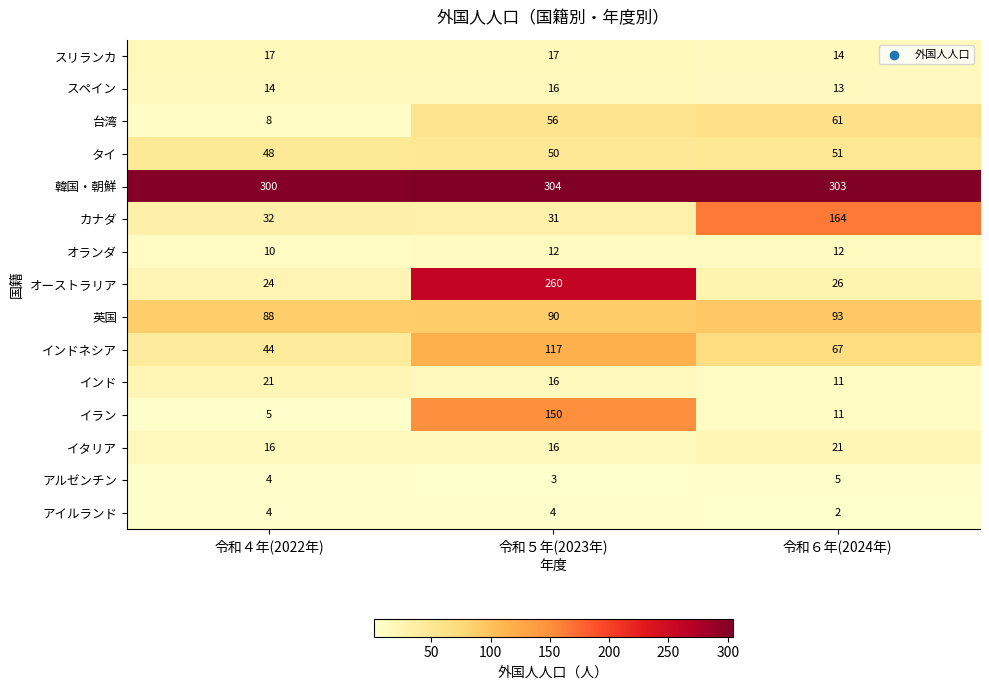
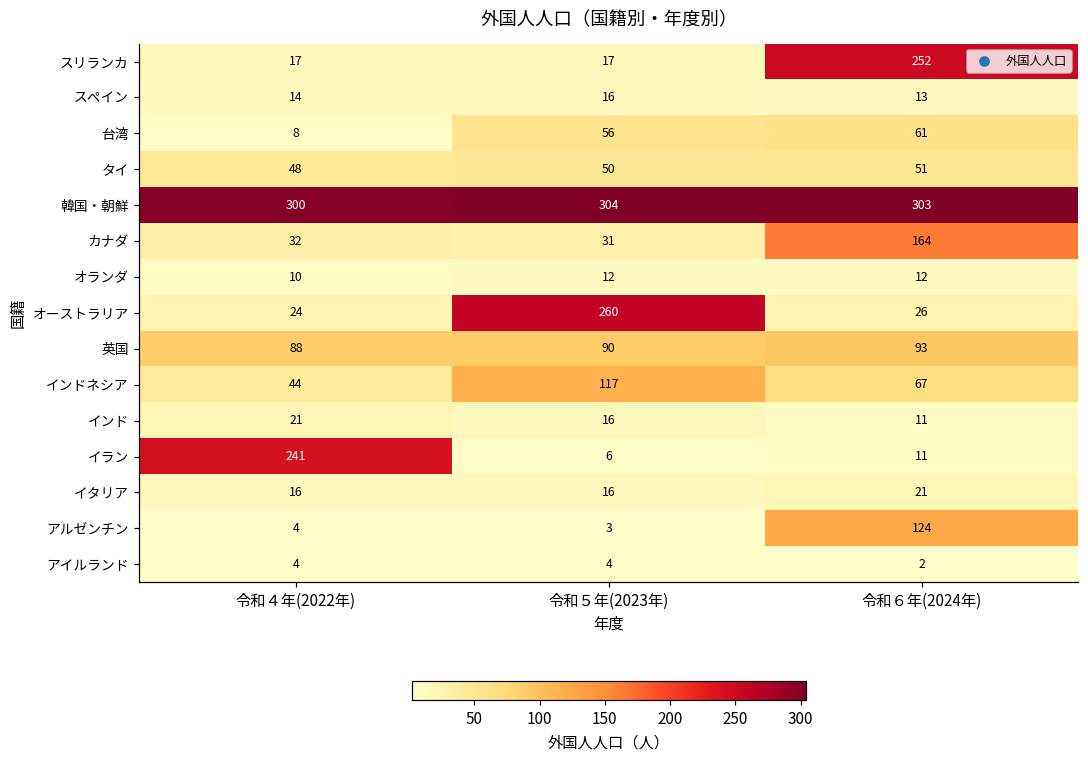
  {
    "スリランカ": {
      "令和４年(2022年)": 17,
      "令和５年(2023年)": 17,
-     "令和６年(2024年)": 14
+     "令和６年(2024年)": 252
    },
    "スペイン": {
      "令和４年(2022年)": 14,
      "令和５年(2023年)": 16,
      "令和６年(2024年)": 13
    },
    "台湾": {
      "令和４年(2022年)": 8,
      "令和５年(2023年)": 56,
      "令和６年(2024年)": 61
    },
    "タイ": {
      "令和４年(2022年)": 48,
      "令和５年(2023年)": 50,
      "令和６年(2024年)": 51
    },
    "韓国・朝鮮": {
      "令和４年(2022年)": 300,
      "令和５年(2023年)": 304,
      "令和６年(2024年)": 303
    },
    "カナダ": {
      "令和４年(2022年)": 32,
      "令和５年(2023年)": 31,
      "令和６年(2024年)": 164
    },
    "オランダ": {
      "令和４年(2022年)": 10,
      "令和５年(2023年)": 12,
      "令和６年(2024年)": 12
    },
    "オーストラリア": {
      "令和４年(2022年)": 24,
      "令和５年(2023年)": 260,
      "令和６年(2024年)": 26
    },
    "英国": {
      "令和４年(2022年)": 88,
      "令和５年(2023年)": 90,
      "令和６年(2024年)": 93
    },
    "インドネシア": {
      "令和４年(2022年)": 44,
      "令和５年(2023年)": 117,
      "令和６年(2024年)": 67
    },
    "インド": {
      "令和４年(2022年)": 21,
      "令和５年(2023年)": 16,
      "令和６年(2024年)": 11
    },
    "イラン": {
-     "令和４年(2022年)": 5,
-     "令和５年(2023年)": 150,
+     "令和４年(2022年)": 241,
+     "令和５年(2023年)": 6,
      "令和６年(2024年)": 11
    },
    "イタリア": {
      "令和４年(2022年)": 16,
      "令和５年(2023年)": 16,
      "令和６年(2024年)": 21
    },
    "アルゼンチン": {
      "令和４年(2022年)": 4,
      "令和５年(2023年)": 3,
-     "令和６年(2024年)": 5
+     "令和６年(2024年)": 124
    },
    "アイルランド": {
      "令和４年(2022年)": 4,
      "令和５年(2023年)": 4,
      "令和６年(2024年)": 2
    }
  }
